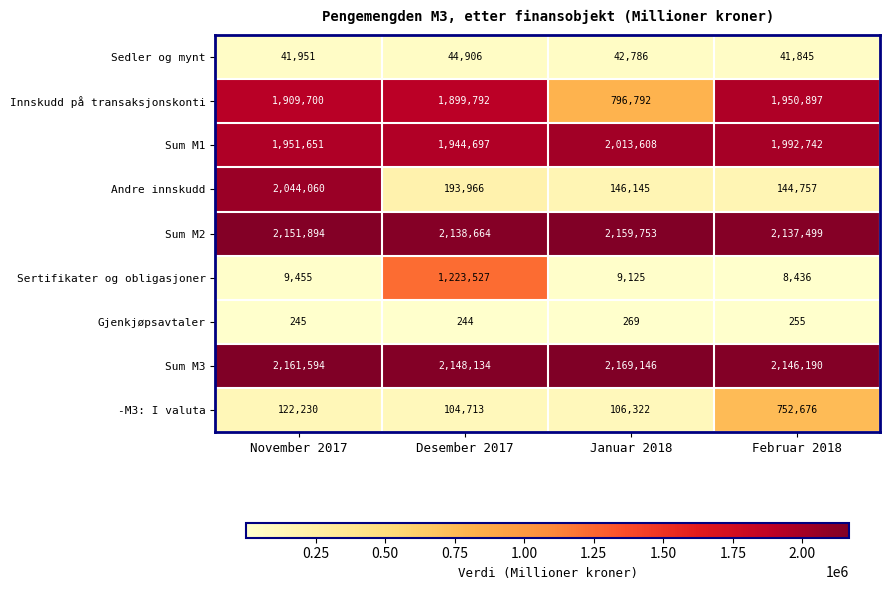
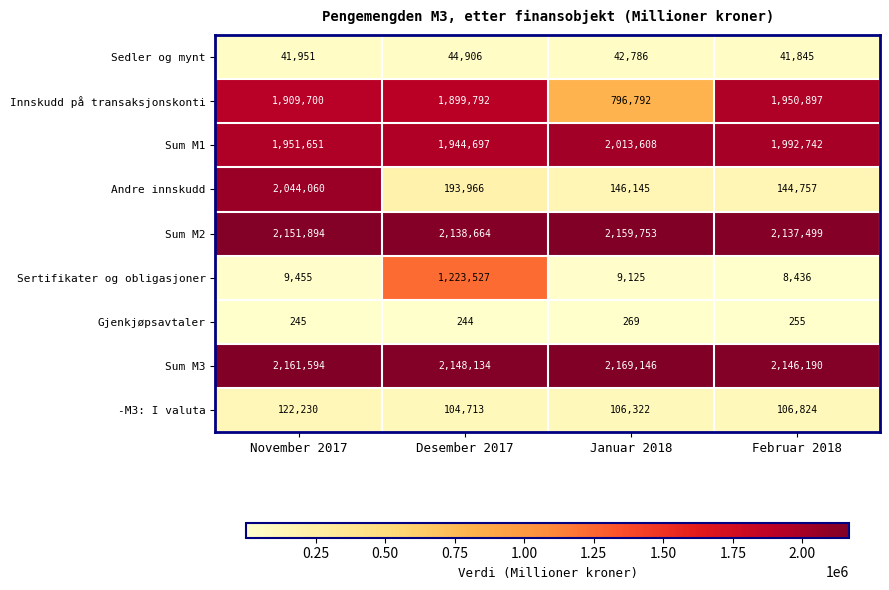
  {
    "Sedler og mynt": {
      "November 2017": "41,951",
      "Desember 2017": "44,906",
      "Januar 2018": "42,786",
      "Februar 2018": "41,845"
    },
    "Innskudd på transaksjonskonti": {
      "November 2017": "1,909,700",
      "Desember 2017": "1,899,792",
      "Januar 2018": "796,792",
      "Februar 2018": "1,950,897"
    },
    "Sum M1": {
      "November 2017": "1,951,651",
      "Desember 2017": "1,944,697",
      "Januar 2018": "2,013,608",
      "Februar 2018": "1,992,742"
    },
    "Andre innskudd": {
      "November 2017": "2,044,060",
      "Desember 2017": "193,966",
      "Januar 2018": "146,145",
      "Februar 2018": "144,757"
    },
    "Sum M2": {
      "November 2017": "2,151,894",
      "Desember 2017": "2,138,664",
      "Januar 2018": "2,159,753",
      "Februar 2018": "2,137,499"
    },
    "Sertifikater og obligasjoner": {
      "November 2017": "9,455",
      "Desember 2017": "1,223,527",
      "Januar 2018": "9,125",
      "Februar 2018": "8,436"
    },
    "Gjenkjøpsavtaler": {
      "November 2017": "245",
      "Desember 2017": "244",
      "Januar 2018": "269",
      "Februar 2018": "255"
    },
    "Sum M3": {
      "November 2017": "2,161,594",
      "Desember 2017": "2,148,134",
      "Januar 2018": "2,169,146",
      "Februar 2018": "2,146,190"
    },
    "-M3: I valuta": {
      "November 2017": "122,230",
      "Desember 2017": "104,713",
      "Januar 2018": "106,322",
-     "Februar 2018": "752,676"
+     "Februar 2018": "106,824"
    }
  }
